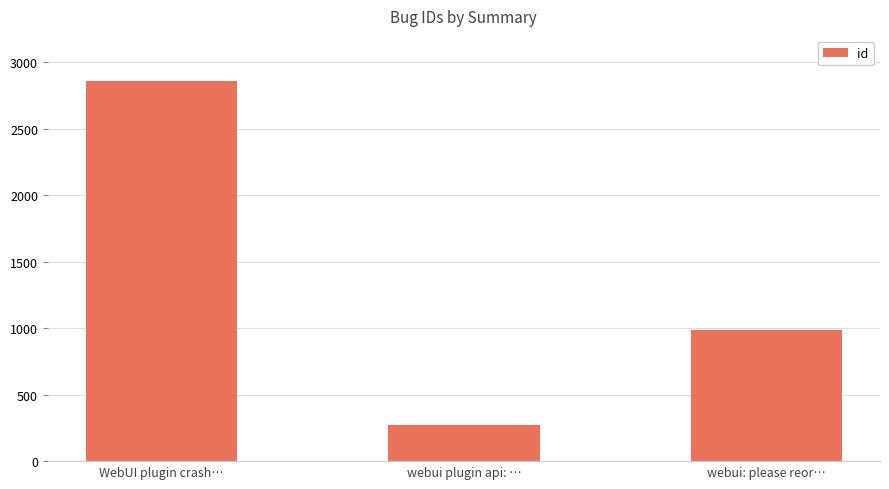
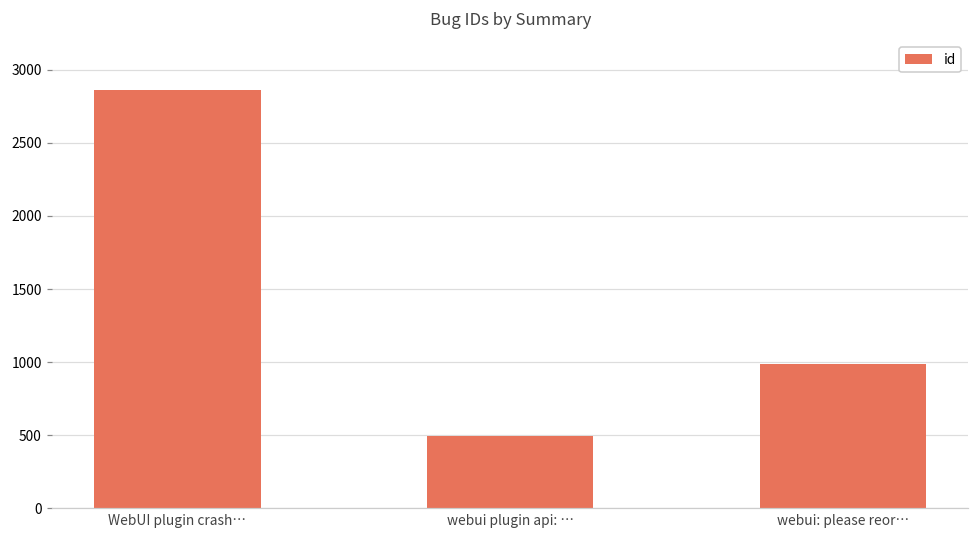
  {
    "WebUI plugin crash…": 2860,
-   "webui plugin api: …": 270,
+   "webui plugin api: …": 500,
    "webui: please reor…": 990
  }
